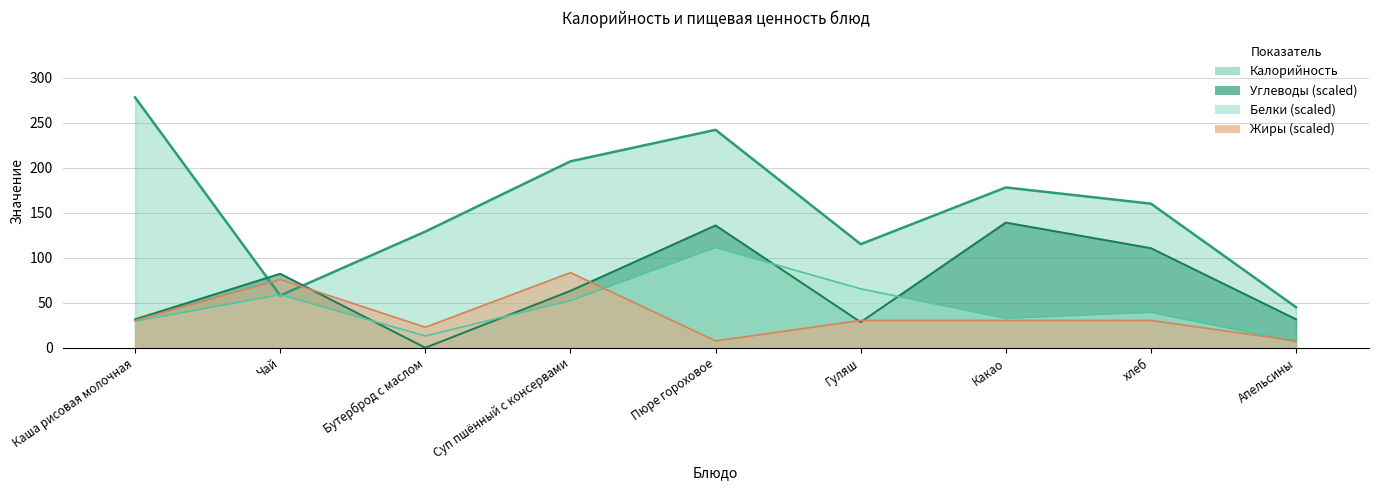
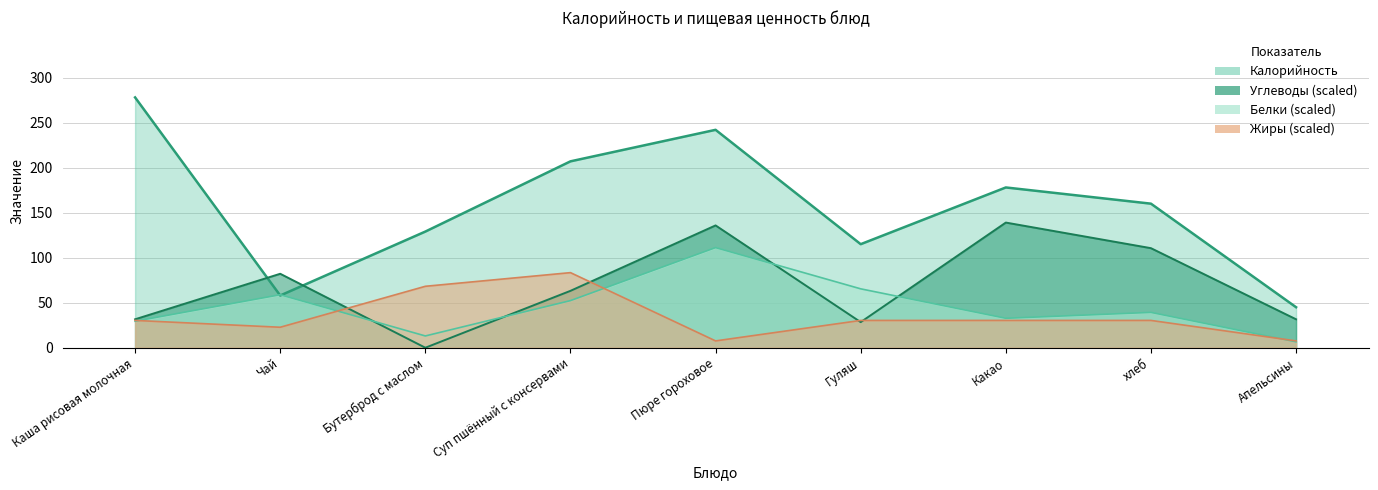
  {
    "Углеводы (scaled)": {
      "Чай": 80,
      "Бутерброд с маслом": 0,
      "Суп пшённый с консервами": 60,
      "Пюре гороховое": 140,
      "Какао": 140,
      "хлеб": 110,
      "Апельсины": 30
    },
    "Жиры (scaled)": {
-     "Чай": 80,
-     "Бутерброд с маслом": 20,
+     "Чай": 20,
+     "Бутерброд с маслом": 70,
      "Суп пшённый с консервами": 80,
      "Пюре гороховое": 10,
      "хлеб": 30
    }
  }
